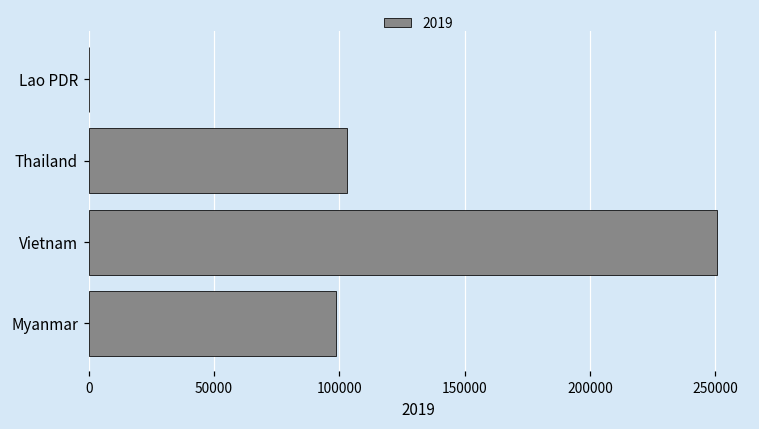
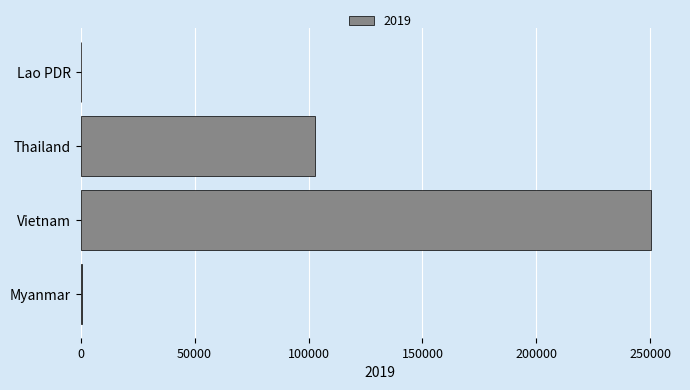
  {
    "Thailand": 103000,
    "Vietnam": 251000,
-   "Myanmar": 99000
+   "Myanmar": 1000
  }
